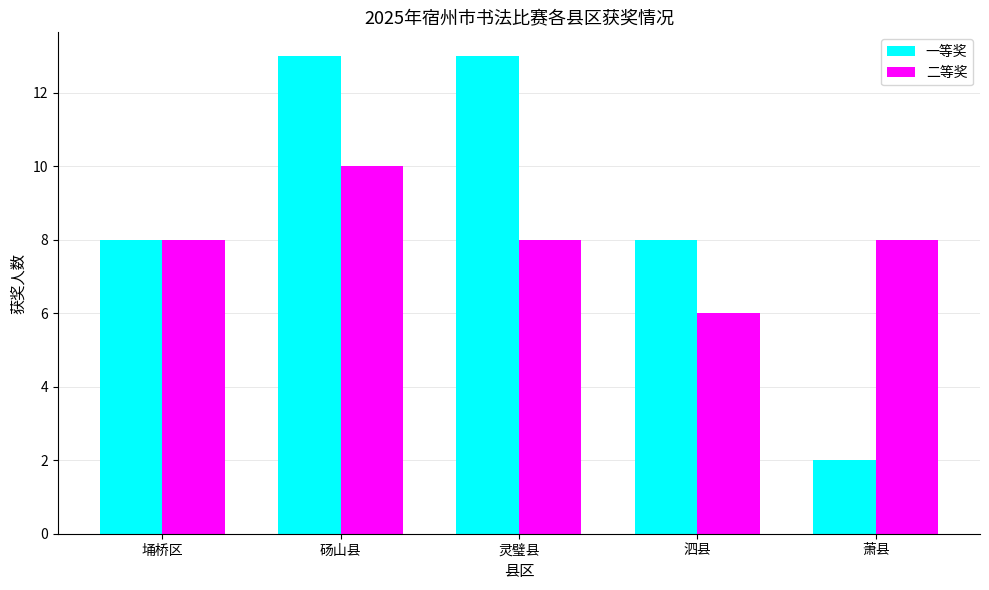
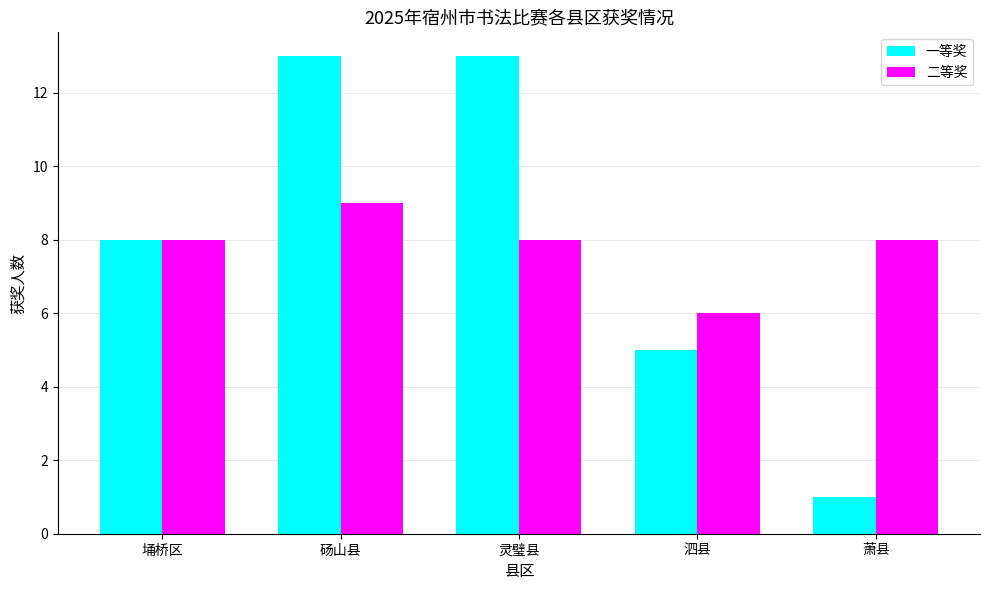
  {
    "一等奖": {
      "埇桥区": 8,
      "砀山县": 13,
      "灵璧县": 13,
-     "泗县": 8,
-     "萧县": 2
+     "泗县": 5,
+     "萧县": 1
    },
    "二等奖": {
      "埇桥区": 8,
-     "砀山县": 10,
+     "砀山县": 9,
      "灵璧县": 8,
      "泗县": 6,
      "萧县": 8
    }
  }
